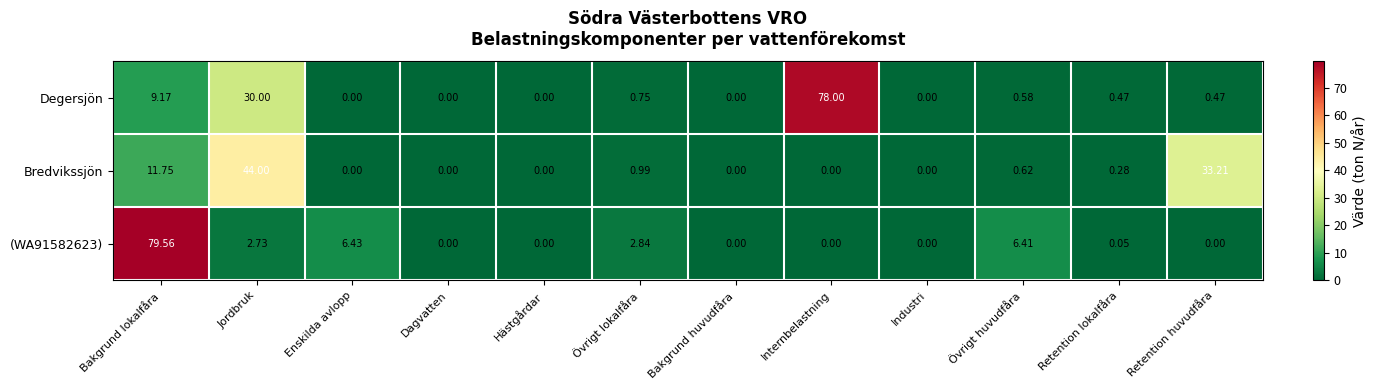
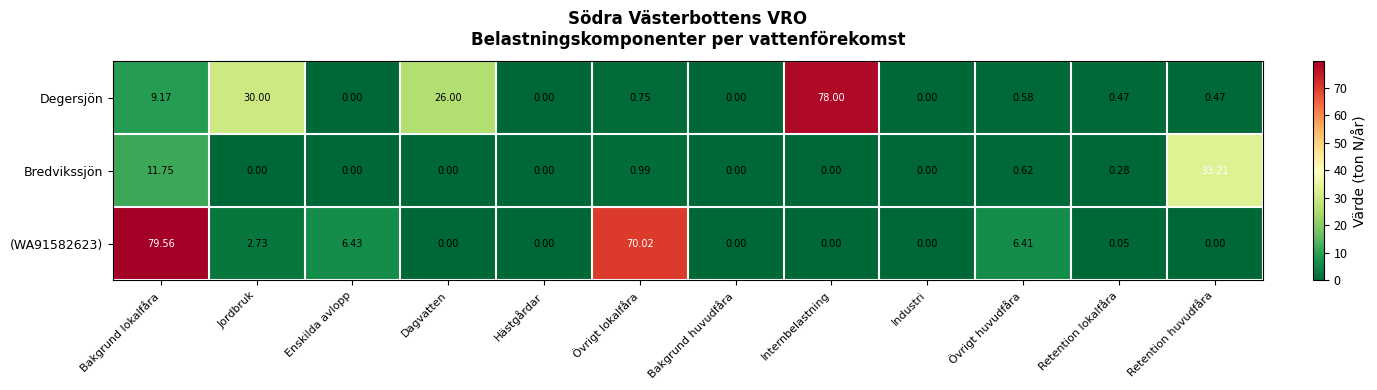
  {
    "Degersjön": {
      "Bakgrund lokalfåra": 9.17,
      "Jordbruk": 30.00,
      "Enskilda avlopp": 0.00,
-     "Dagvatten": 0.00,
+     "Dagvatten": 26.00,
      "Hästgårdar": 0.00,
      "Övrigt lokalfåra": 0.75,
      "Bakgrund huvudfåra": 0.00,
      "Internbelastning": 78.00,
      "Industri": 0.00,
      "Övrigt huvudfåra": 0.58,
      "Retention lokalfåra": 0.47,
      "Retention huvudfåra": 0.47
    },
    "Bredvikssjön": {
      "Bakgrund lokalfåra": 11.75,
-     "Jordbruk": 44.00,
+     "Jordbruk": 0.00,
      "Enskilda avlopp": 0.00,
      "Dagvatten": 0.00,
      "Hästgårdar": 0.00,
      "Övrigt lokalfåra": 0.99,
      "Bakgrund huvudfåra": 0.00,
      "Internbelastning": 0.00,
      "Industri": 0.00,
      "Övrigt huvudfåra": 0.62,
      "Retention lokalfåra": 0.28,
      "Retention huvudfåra": 33.21
    },
    "(WA91582623)": {
      "Bakgrund lokalfåra": 79.56,
      "Jordbruk": 2.73,
      "Enskilda avlopp": 6.43,
      "Dagvatten": 0.00,
      "Hästgårdar": 0.00,
-     "Övrigt lokalfåra": 2.84,
+     "Övrigt lokalfåra": 70.02,
      "Bakgrund huvudfåra": 0.00,
      "Internbelastning": 0.00,
      "Industri": 0.00,
      "Övrigt huvudfåra": 6.41,
      "Retention lokalfåra": 0.05,
      "Retention huvudfåra": 0.00
    }
  }
